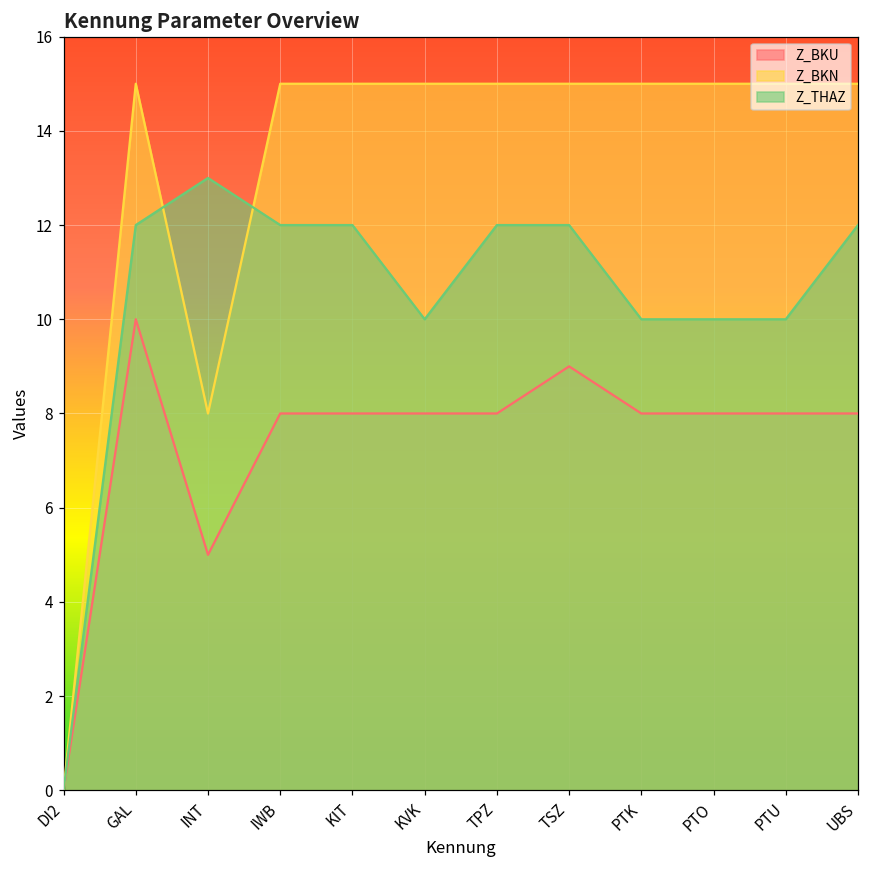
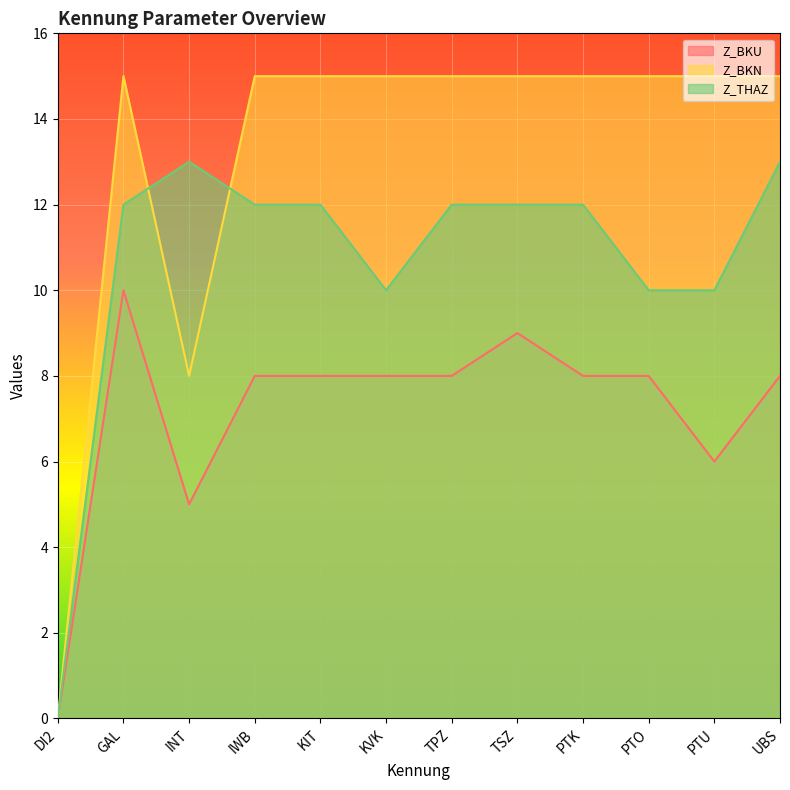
  {
    "Z_BKU": {
      "GAL": 10,
      "INT": 5,
      "IWB": 8,
      "KIT": 8,
      "KVK": 8,
      "TPZ": 8,
      "TSZ": 9,
      "PTK": 8,
      "PTO": 8,
-     "PTU": 8,
+     "PTU": 6,
      "UBS": 8
    },
    "Z_BKN": {
      "GAL": 15,
      "INT": 8,
      "IWB": 15,
      "KIT": 15,
      "KVK": 15,
      "TPZ": 15,
      "TSZ": 15,
      "PTK": 15,
      "PTO": 15,
      "UBS": 15
    },
    "Z_THAZ": {
      "GAL": 12,
      "INT": 13,
      "IWB": 12,
      "KIT": 12,
      "KVK": 10,
      "TPZ": 12,
      "TSZ": 12,
-     "PTK": 10,
+     "PTK": 12,
      "PTO": 10,
      "PTU": 10,
-     "UBS": 12
+     "UBS": 13
    }
  }
